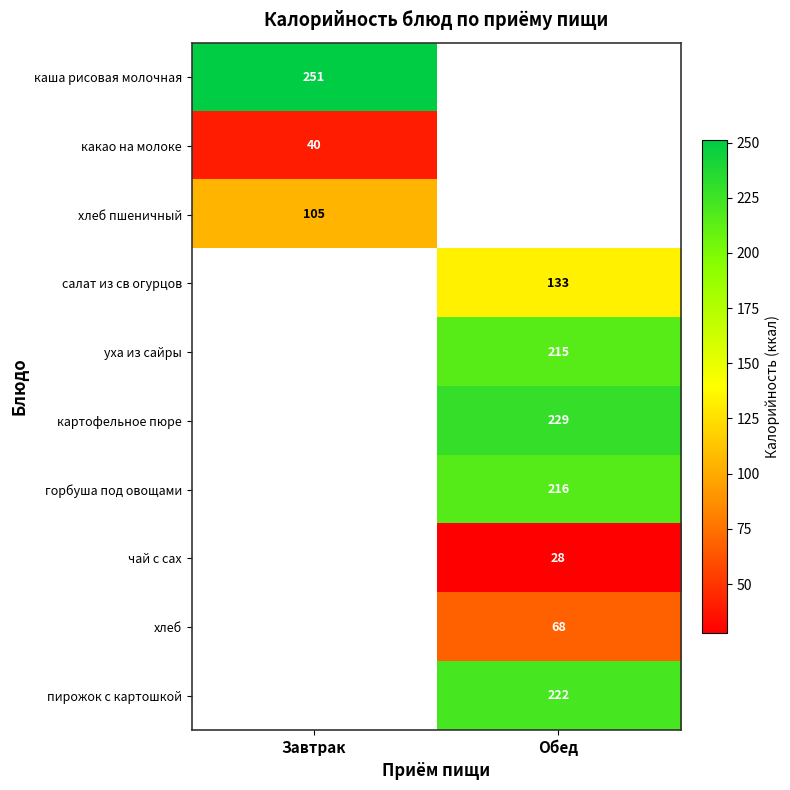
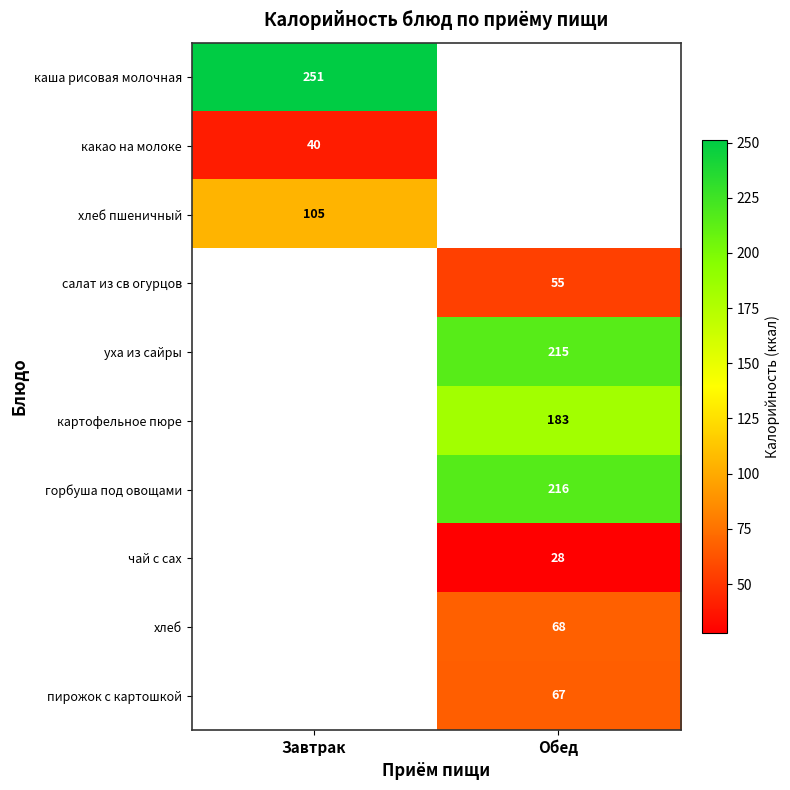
  {
    "каша рисовая молочная": {
      "Завтрак": 251
    },
    "какао на молоке": {
      "Завтрак": 40
    },
    "хлеб пшеничный": {
      "Завтрак": 105
    },
    "салат из св огурцов": {
-     "Обед": 133
+     "Обед": 55
    },
    "уха из сайры": {
      "Обед": 215
    },
    "картофельное пюре": {
-     "Обед": 229
+     "Обед": 183
    },
    "горбуша под овощами": {
      "Обед": 216
    },
    "чай с сах": {
      "Обед": 28
    },
    "хлеб": {
      "Обед": 68
    },
    "пирожок с картошкой": {
-     "Обед": 222
+     "Обед": 67
    }
  }
